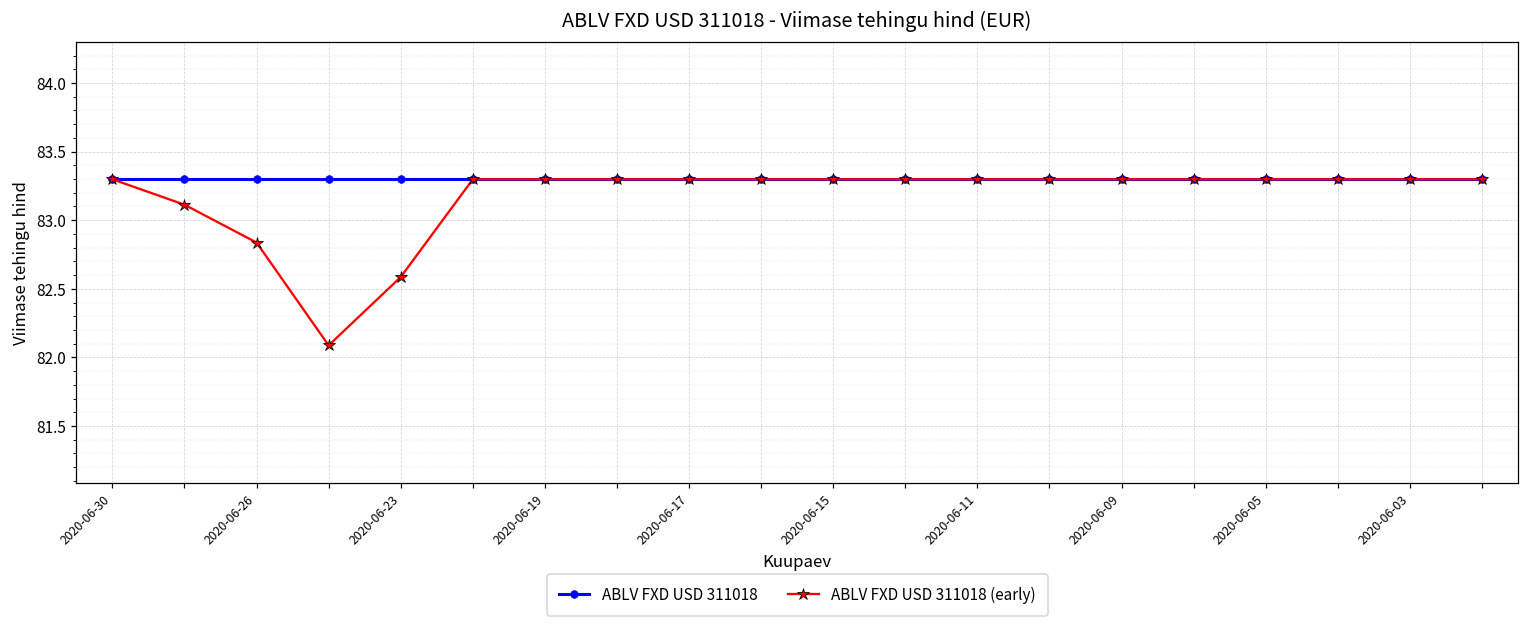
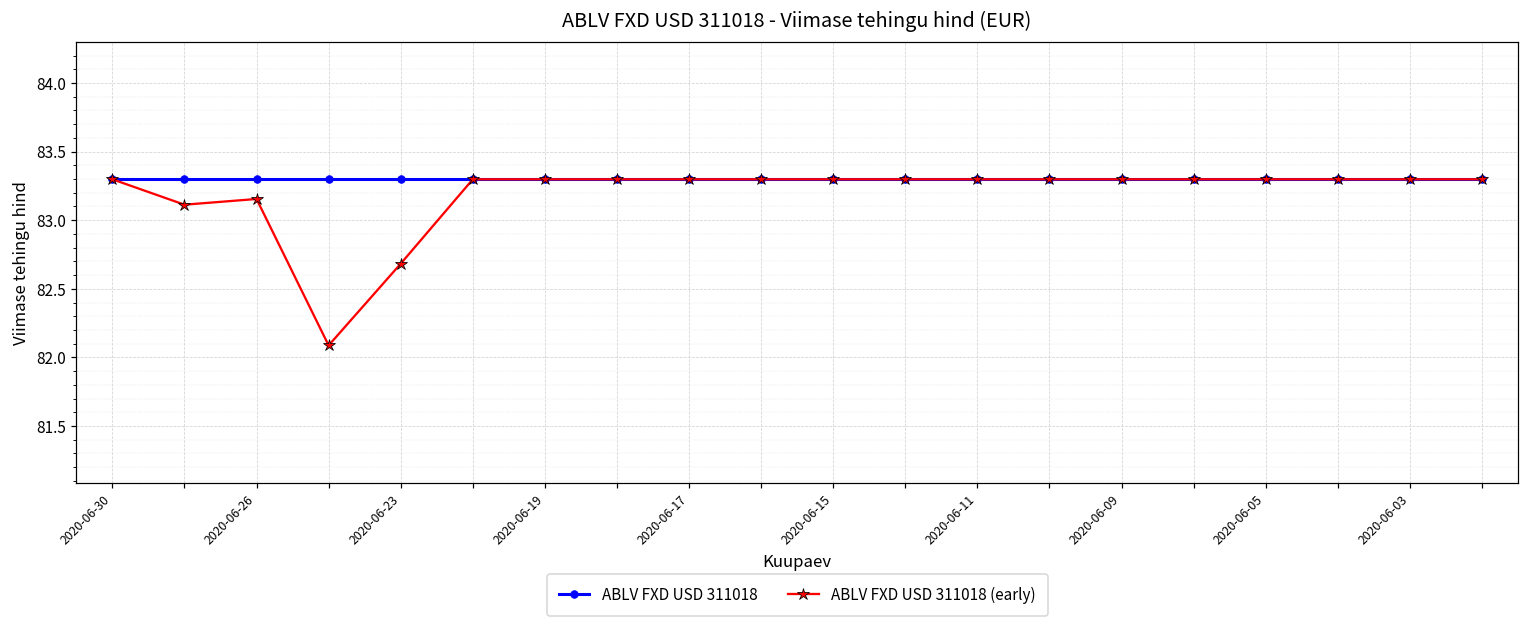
  {
    "ABLV FXD USD 311018": {
      "2020-06-26": 83.30,
      "2020-06-23": 83.30
    },
    "ABLV FXD USD 311018 (early)": {
-     "2020-06-26": 82.84,
-     "2020-06-23": 82.59
+     "2020-06-26": 83.15,
+     "2020-06-23": 82.68
    }
  }
